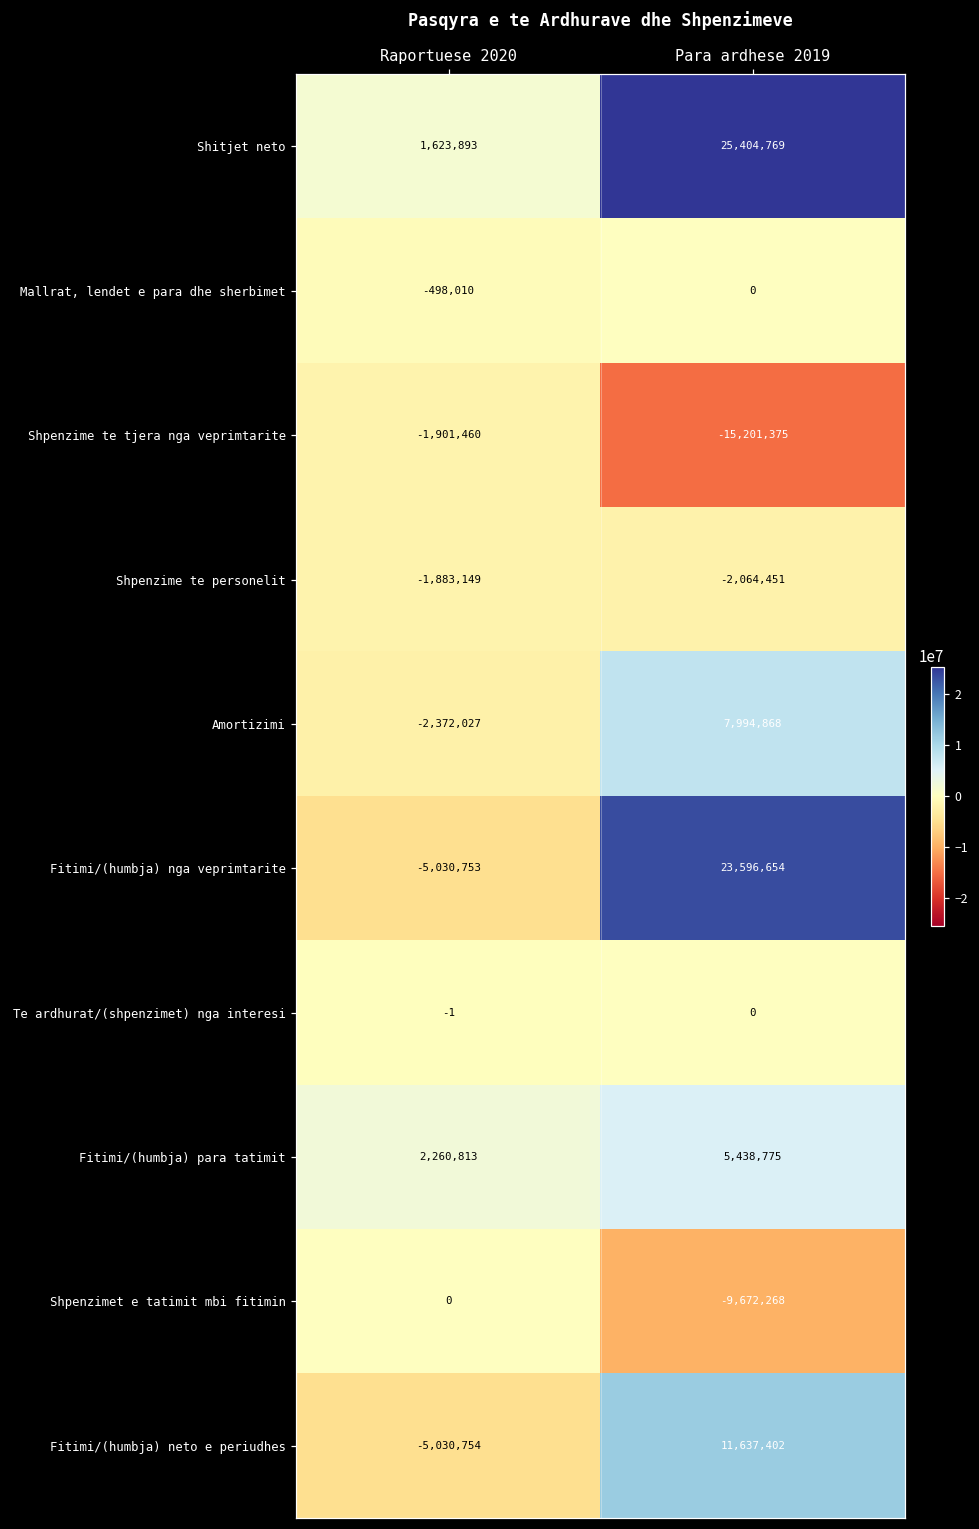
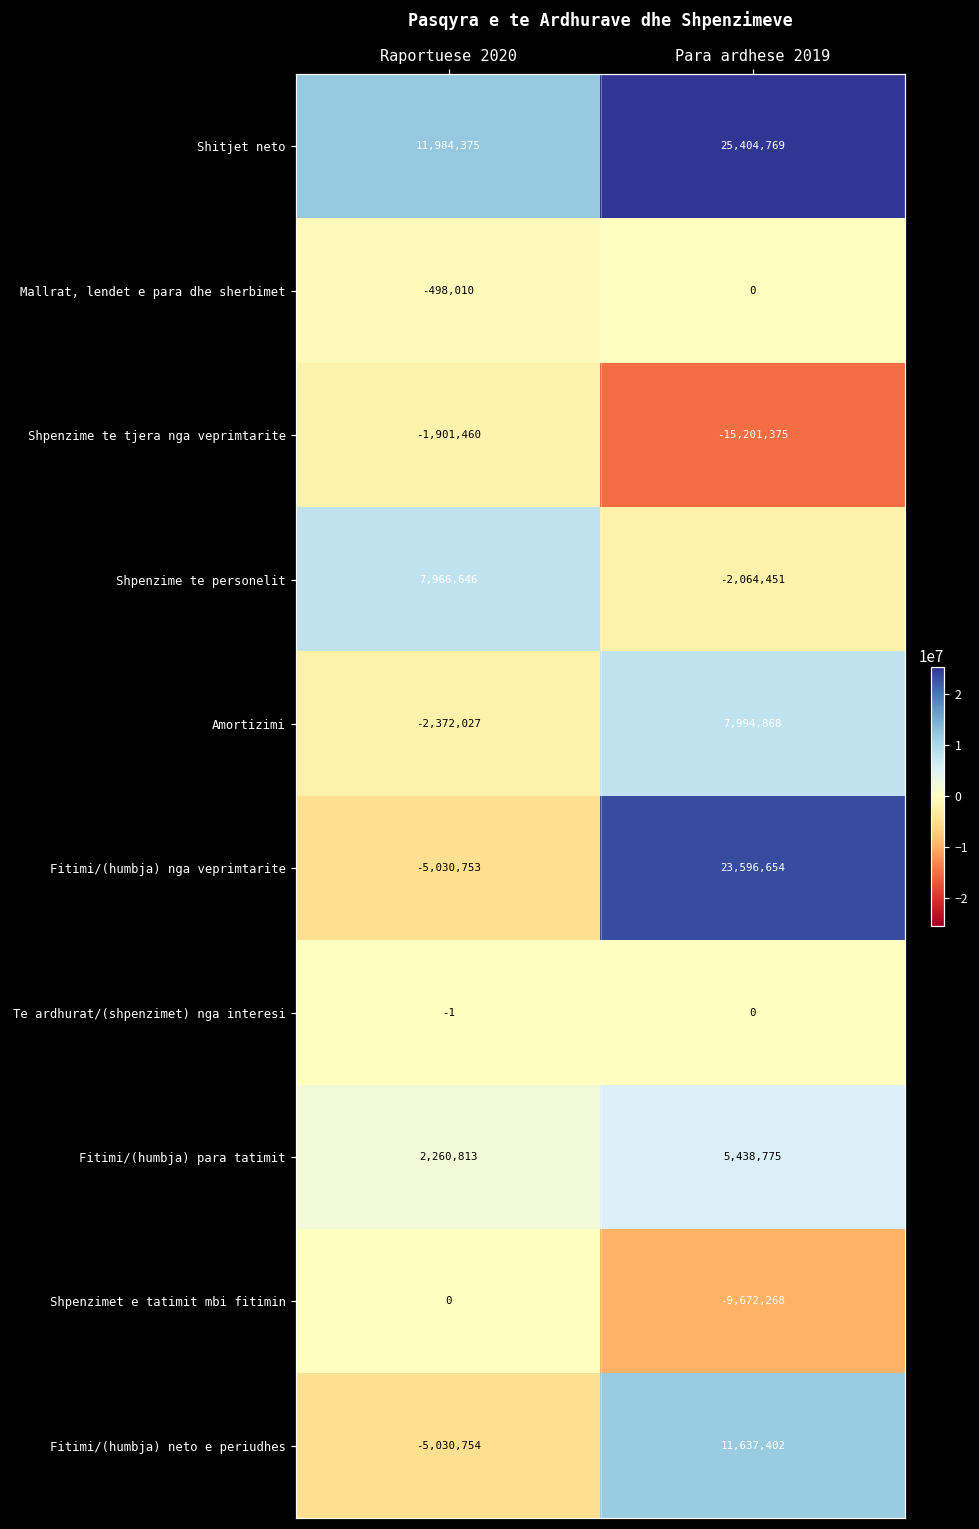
  {
    "Shitjet neto": {
-     "Raportuese 2020": "1,623,893",
+     "Raportuese 2020": "11,984,375",
      "Para ardhese 2019": "25,404,769"
    },
    "Mallrat, lendet e para dhe sherbimet": {
      "Raportuese 2020": "-498,010",
      "Para ardhese 2019": "0"
    },
    "Shpenzime te tjera nga veprimtarite": {
      "Raportuese 2020": "-1,901,460",
      "Para ardhese 2019": "-15,201,375"
    },
    "Shpenzime te personelit": {
-     "Raportuese 2020": "-1,883,149",
+     "Raportuese 2020": "7,966,646",
      "Para ardhese 2019": "-2,064,451"
    },
    "Amortizimi": {
      "Raportuese 2020": "-2,372,027",
      "Para ardhese 2019": "7,994,868"
    },
    "Fitimi/(humbja) nga veprimtarite": {
      "Raportuese 2020": "-5,030,753",
      "Para ardhese 2019": "23,596,654"
    },
    "Te ardhurat/(shpenzimet) nga interesi": {
      "Raportuese 2020": "-1",
      "Para ardhese 2019": "0"
    },
    "Fitimi/(humbja) para tatimit": {
      "Raportuese 2020": "2,260,813",
      "Para ardhese 2019": "5,438,775"
    },
    "Shpenzimet e tatimit mbi fitimin": {
      "Raportuese 2020": "0",
      "Para ardhese 2019": "-9,672,268"
    },
    "Fitimi/(humbja) neto e periudhes": {
      "Raportuese 2020": "-5,030,754",
      "Para ardhese 2019": "11,637,402"
    }
  }
